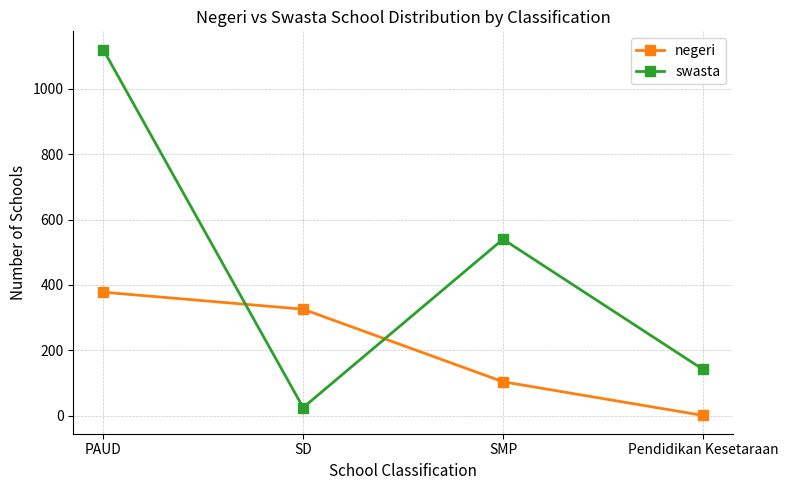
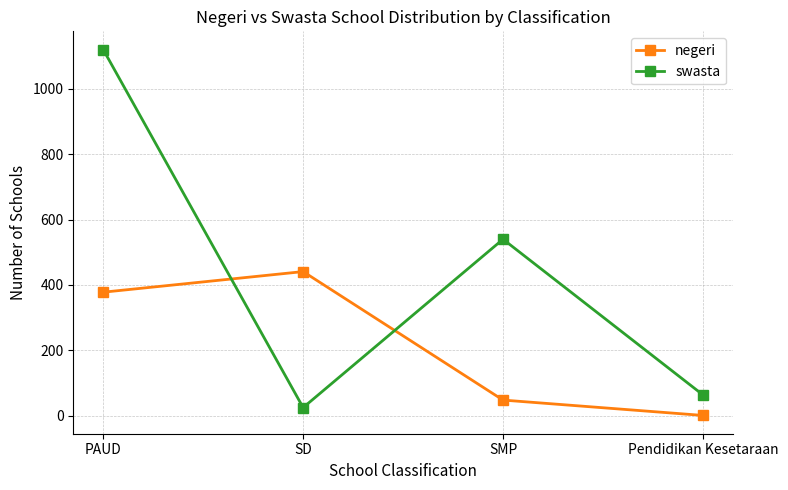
  {
    "negeri": {
      "PAUD": 380,
-     "SD": 330,
-     "SMP": 100,
+     "SD": 440,
+     "SMP": 50,
      "Pendidikan Kesetaraan": 0
    },
    "swasta": {
      "PAUD": 1120,
      "SD": 30,
      "SMP": 540,
-     "Pendidikan Kesetaraan": 140
+     "Pendidikan Kesetaraan": 60
    }
  }
